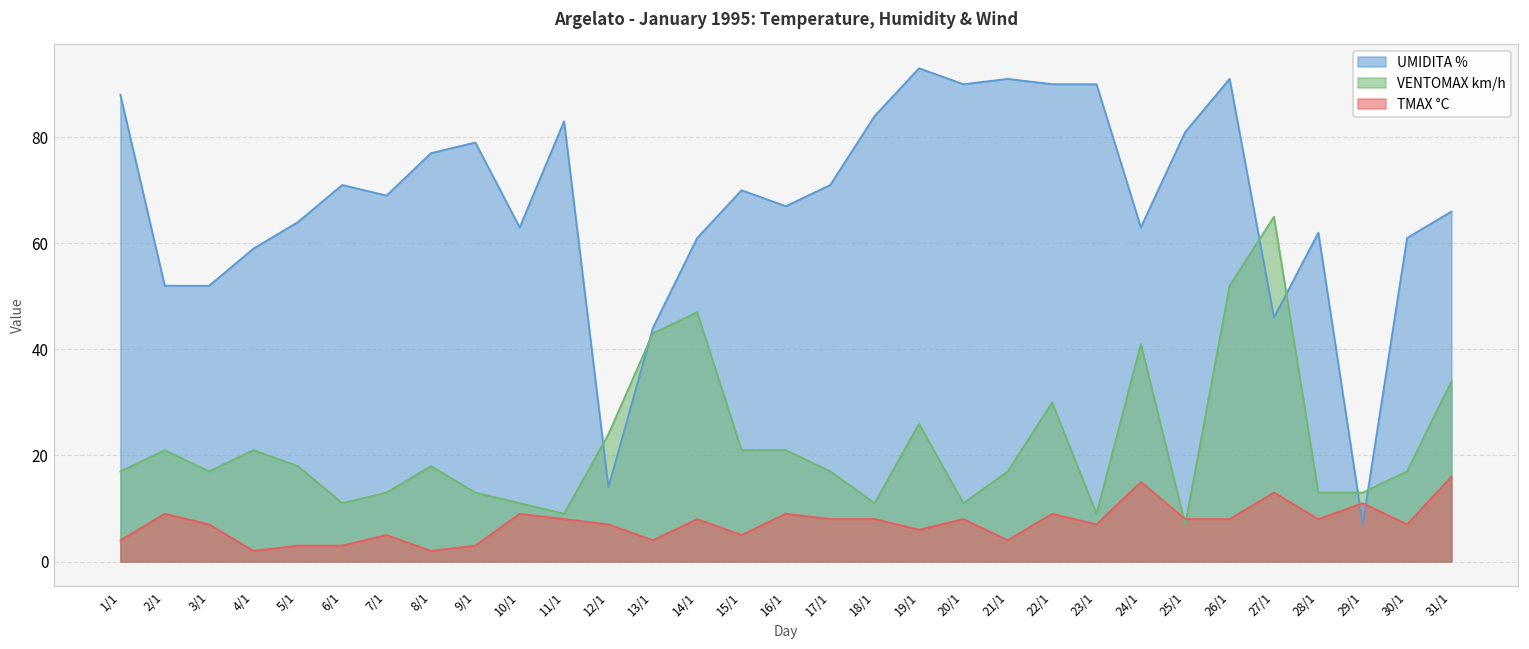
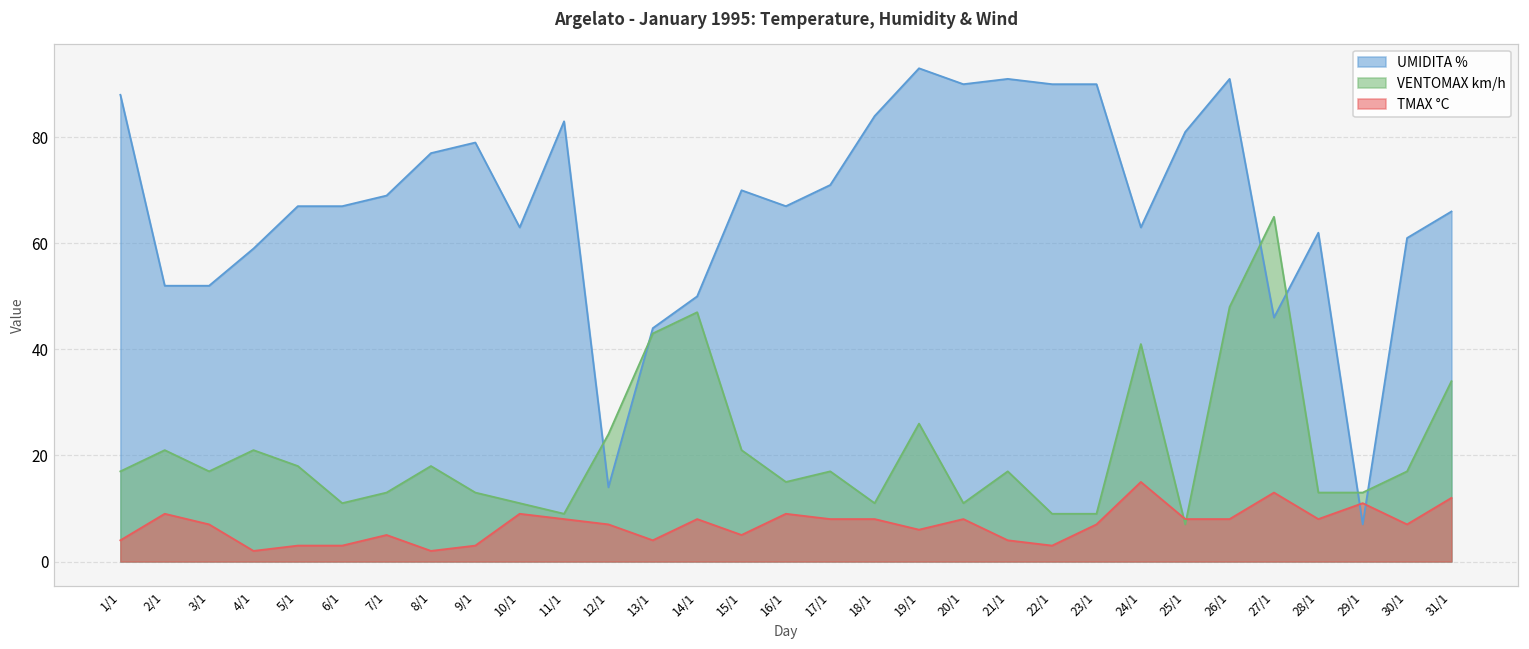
  {
    "UMIDITA %": {
      "1/1": 88,
      "2/1": 52,
      "3/1": 52,
      "4/1": 59,
-     "5/1": 64,
-     "6/1": 71,
+     "5/1": 67,
+     "6/1": 67,
      "7/1": 69,
      "8/1": 77,
      "9/1": 79,
      "10/1": 63,
      "11/1": 83,
      "12/1": 14,
      "13/1": 44,
-     "14/1": 61,
+     "14/1": 50,
      "15/1": 70,
      "16/1": 67,
      "17/1": 71,
      "18/1": 84,
      "19/1": 93,
      "20/1": 90,
      "21/1": 91,
      "22/1": 90,
      "23/1": 90,
      "24/1": 63,
      "25/1": 81,
      "26/1": 91,
      "27/1": 46,
      "28/1": 62,
      "29/1": 7,
      "30/1": 61,
      "31/1": 66
    },
    "VENTOMAX km/h": {
      "1/1": 17,
      "2/1": 21,
      "3/1": 17,
      "4/1": 21,
      "5/1": 18,
      "6/1": 11,
      "7/1": 13,
      "8/1": 18,
      "9/1": 13,
      "10/1": 11,
      "11/1": 9,
      "12/1": 24,
      "13/1": 43,
      "14/1": 47,
      "15/1": 21,
-     "16/1": 21,
+     "16/1": 15,
      "17/1": 17,
      "18/1": 11,
      "19/1": 26,
      "20/1": 11,
      "21/1": 17,
-     "22/1": 30,
+     "22/1": 9,
      "23/1": 9,
      "24/1": 41,
      "25/1": 7,
-     "26/1": 52,
+     "26/1": 48,
      "27/1": 65,
      "28/1": 13,
      "29/1": 13,
      "30/1": 17,
      "31/1": 34
    },
    "TMAX °C": {
      "1/1": 4,
      "2/1": 9,
      "3/1": 7,
      "4/1": 2,
      "5/1": 3,
      "6/1": 3,
      "7/1": 5,
      "8/1": 2,
      "9/1": 3,
      "10/1": 9,
      "11/1": 8,
      "12/1": 7,
      "13/1": 4,
      "14/1": 8,
      "15/1": 5,
      "16/1": 9,
      "17/1": 8,
      "18/1": 8,
      "19/1": 6,
      "20/1": 8,
      "21/1": 4,
-     "22/1": 9,
+     "22/1": 3,
      "23/1": 7,
      "24/1": 15,
      "25/1": 8,
      "26/1": 8,
      "27/1": 13,
      "28/1": 8,
      "29/1": 11,
      "30/1": 7,
-     "31/1": 16
+     "31/1": 12
    }
  }
